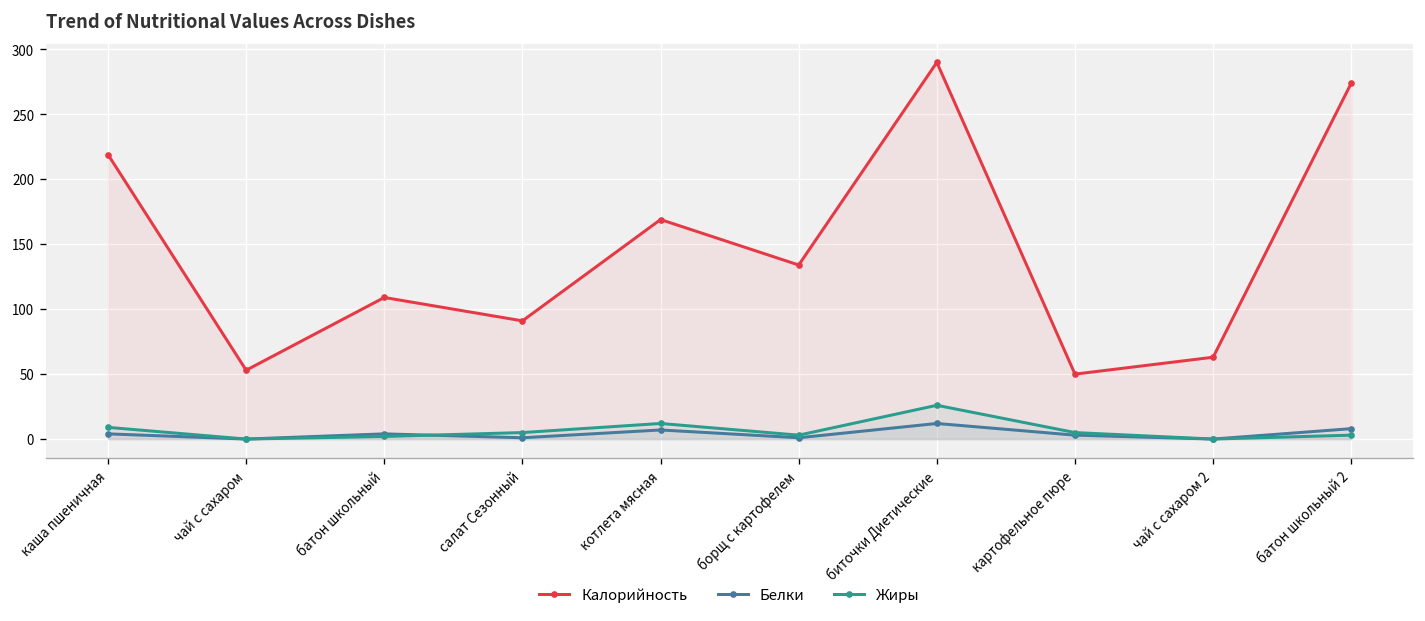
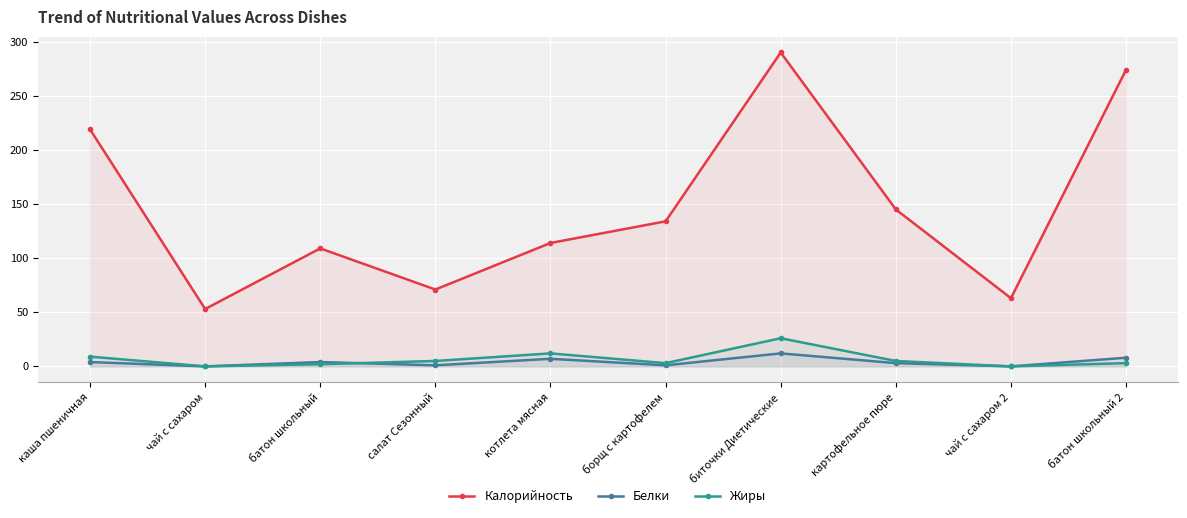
  {
    "Калорийность": {
      "каша пшеничная": 219,
      "чай с сахаром": 53,
      "батон школьный": 109,
-     "салат Сезонный": 91,
-     "котлета мясная": 169,
+     "салат Сезонный": 71,
+     "котлета мясная": 114,
      "борщ с картофелем": 134,
      "биточки Диетические": 290,
-     "картофельное пюре": 50,
+     "картофельное пюре": 145,
      "чай с сахаром 2": 63,
      "батон школьный 2": 274
    }
  }
